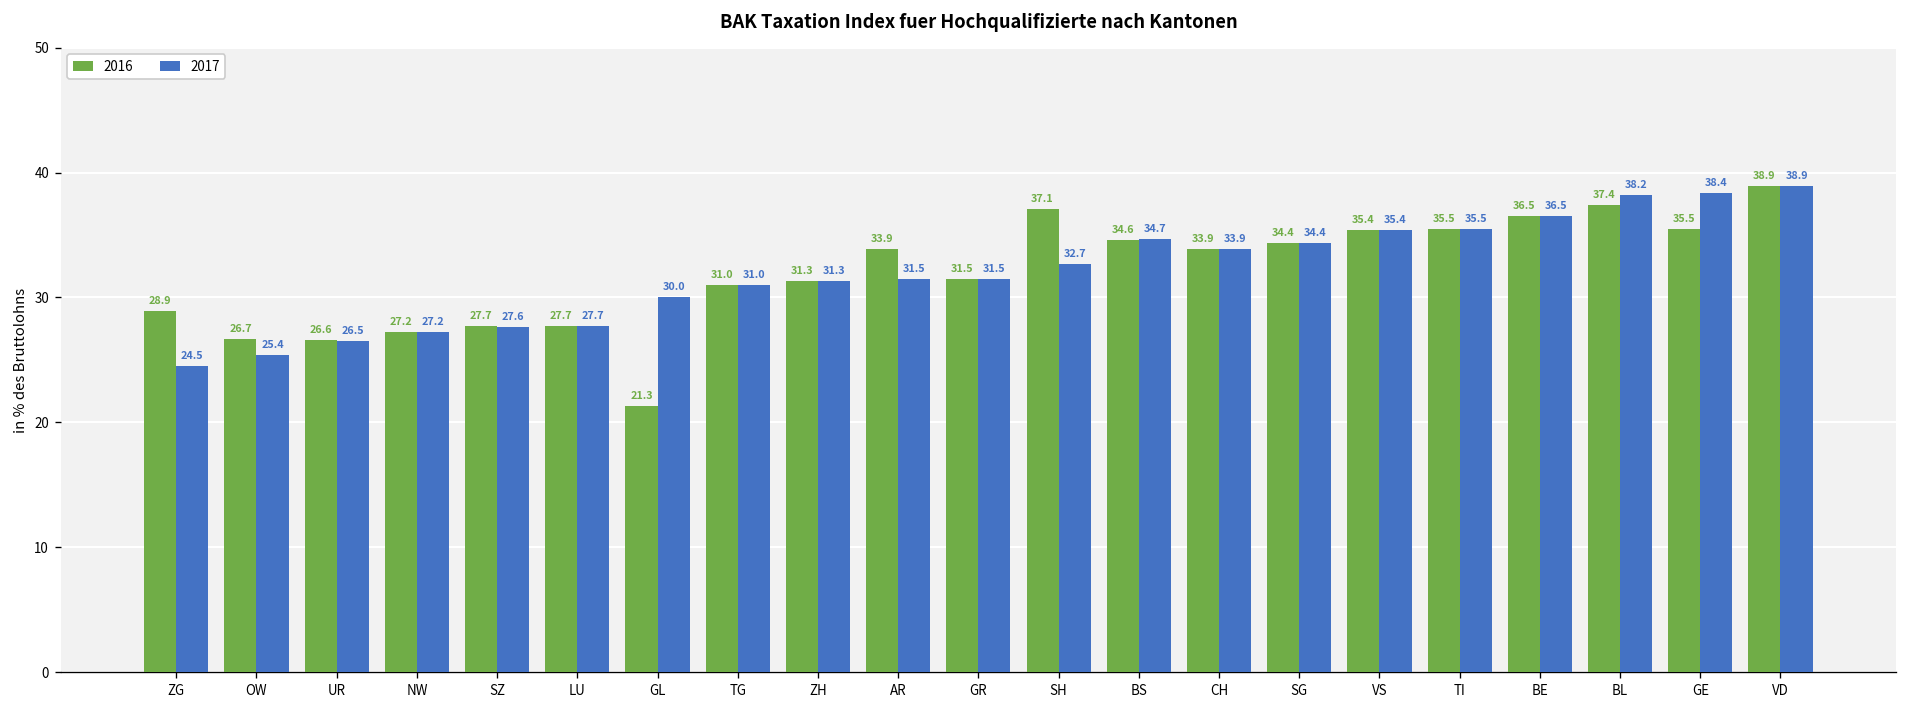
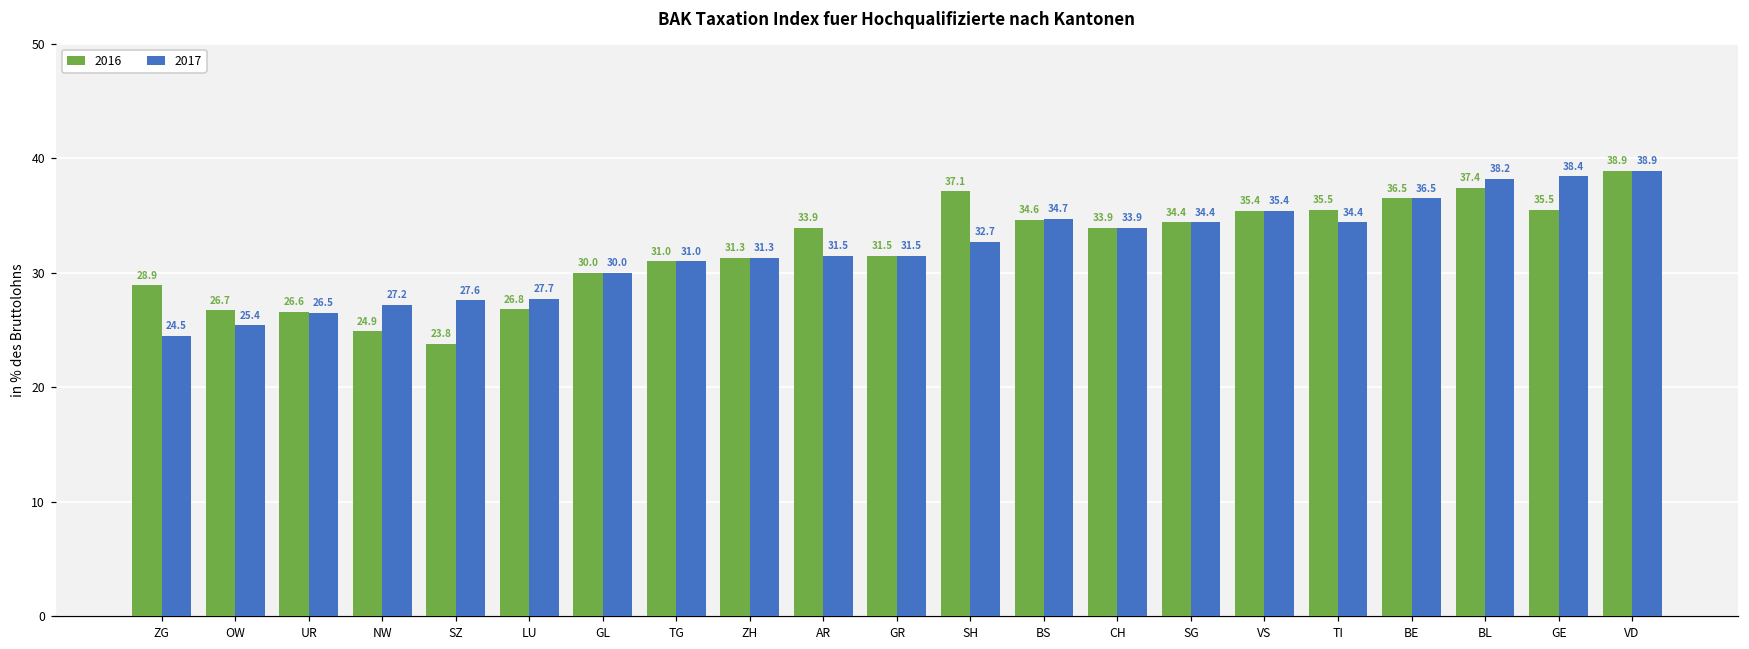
  {
    "2016": {
      "ZG": 28.9,
      "OW": 26.7,
      "UR": 26.6,
-     "NW": 27.2,
-     "SZ": 27.7,
-     "LU": 27.7,
-     "GL": 21.3,
+     "NW": 24.9,
+     "SZ": 23.8,
+     "LU": 26.8,
+     "GL": 30.0,
      "TG": 31.0,
      "ZH": 31.3,
      "AR": 33.9,
      "GR": 31.5,
      "SH": 37.1,
      "BS": 34.6,
      "CH": 33.9,
      "SG": 34.4,
      "VS": 35.4,
      "TI": 35.5,
      "BE": 36.5,
      "BL": 37.4,
      "GE": 35.5,
      "VD": 38.9
    },
    "2017": {
      "ZG": 24.5,
      "OW": 25.4,
      "UR": 26.5,
      "NW": 27.2,
      "SZ": 27.6,
      "LU": 27.7,
      "GL": 30.0,
      "TG": 31.0,
      "ZH": 31.3,
      "AR": 31.5,
      "GR": 31.5,
      "SH": 32.7,
      "BS": 34.7,
      "CH": 33.9,
      "SG": 34.4,
      "VS": 35.4,
-     "TI": 35.5,
+     "TI": 34.4,
      "BE": 36.5,
      "BL": 38.2,
      "GE": 38.4,
      "VD": 38.9
    }
  }
